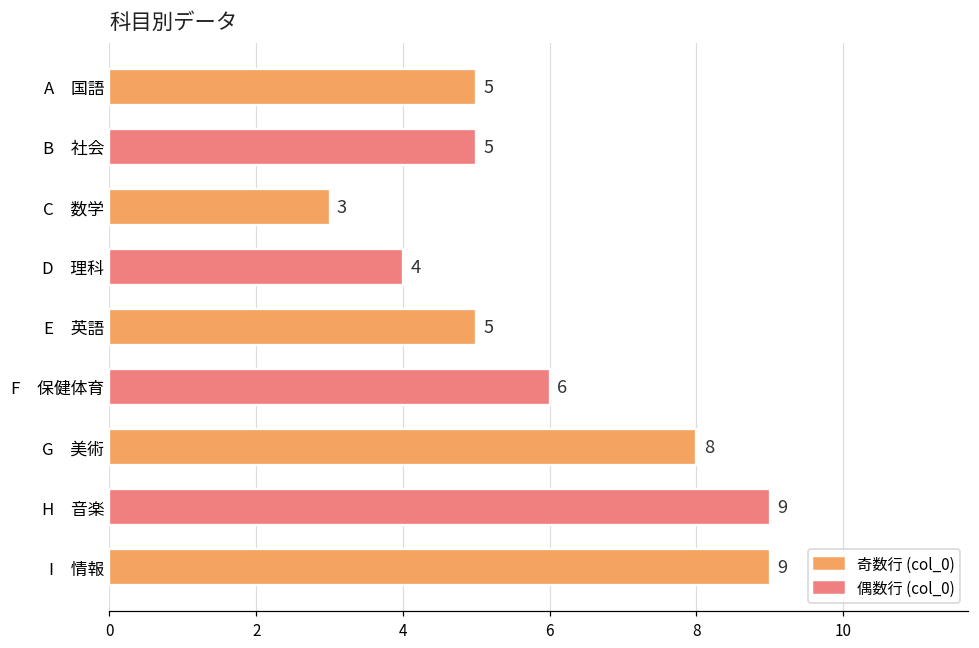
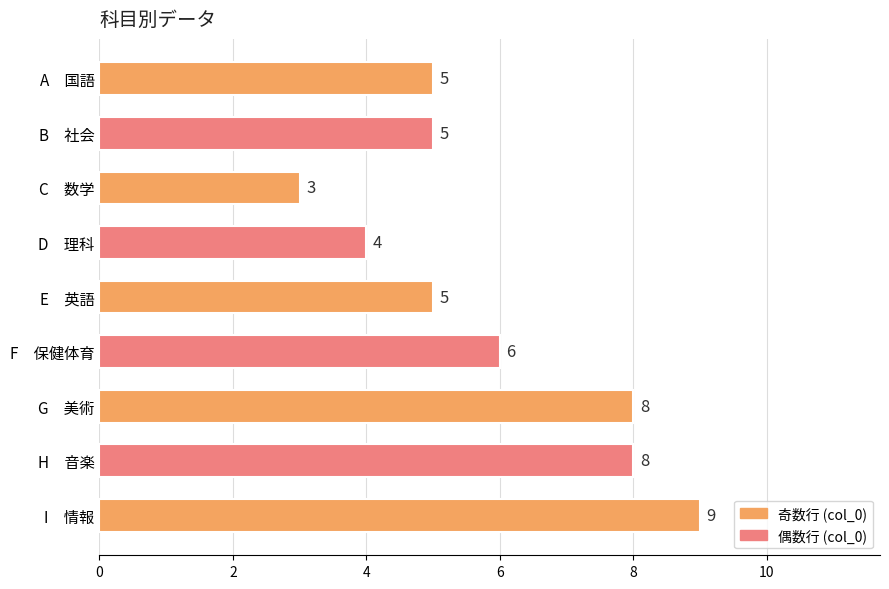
  {
    "A 国語": 5,
    "B 社会": 5,
    "C 数学": 3,
    "D 理科": 4,
    "E 英語": 5,
    "F 保健体育": 6,
    "G 美術": 8,
-   "H 音楽": 9,
+   "H 音楽": 8,
    "I 情報": 9
  }
